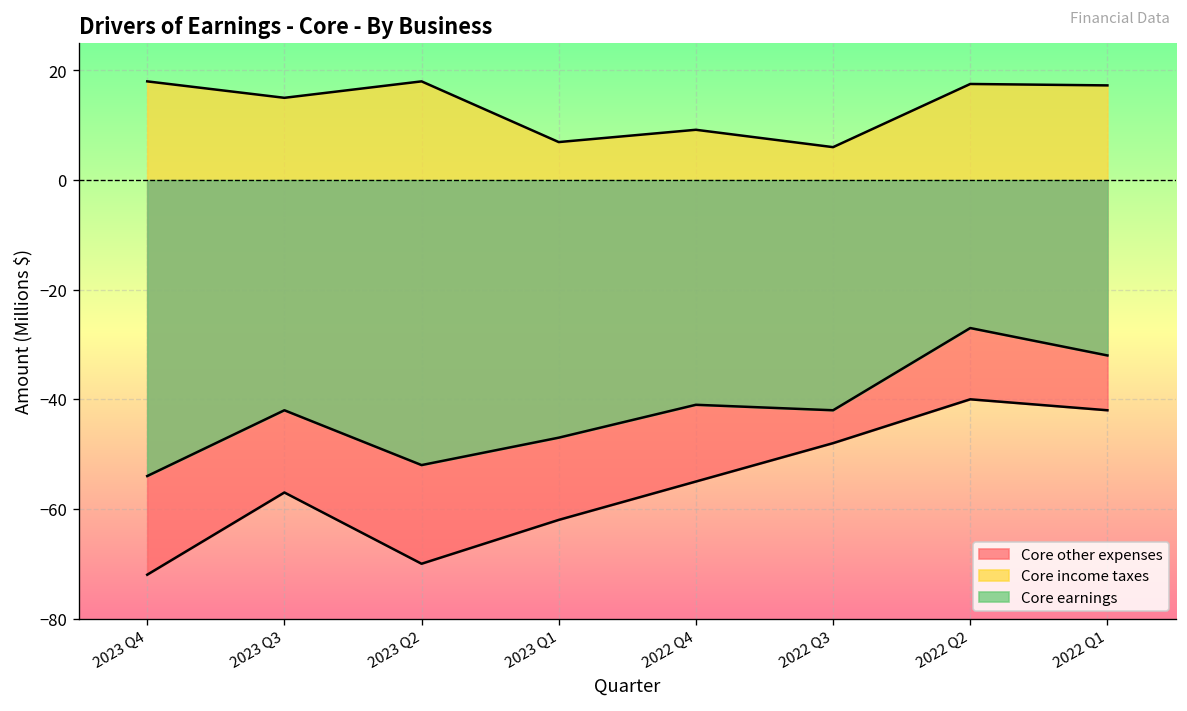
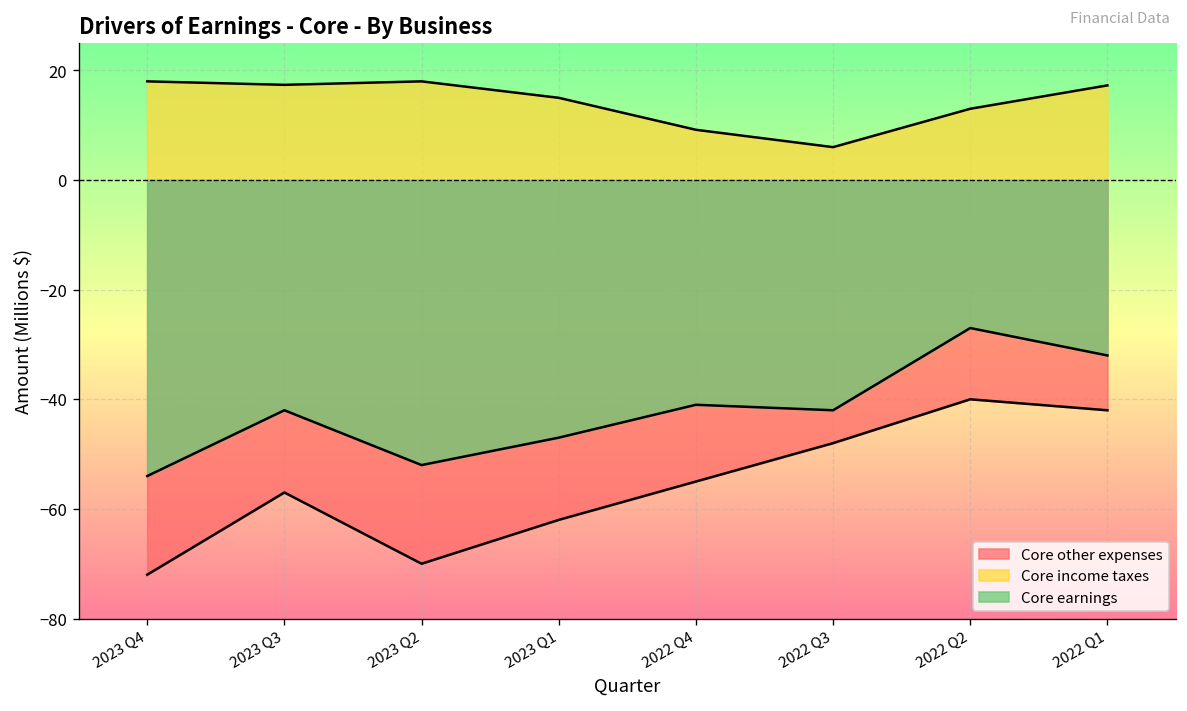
  {
    "Core income taxes": {
      "2023 Q4": 18,
-     "2023 Q3": 15,
+     "2023 Q3": 17,
      "2023 Q2": 18,
-     "2023 Q1": 7,
+     "2023 Q1": 15,
      "2022 Q4": 9,
      "2022 Q3": 6,
-     "2022 Q2": 18,
+     "2022 Q2": 13,
      "2022 Q1": 17
    }
  }
